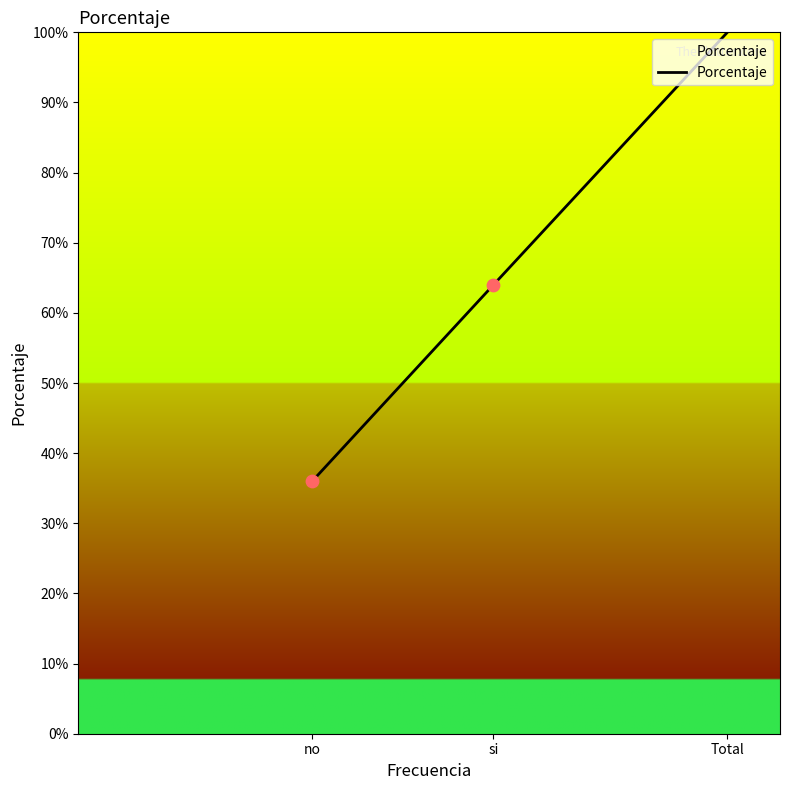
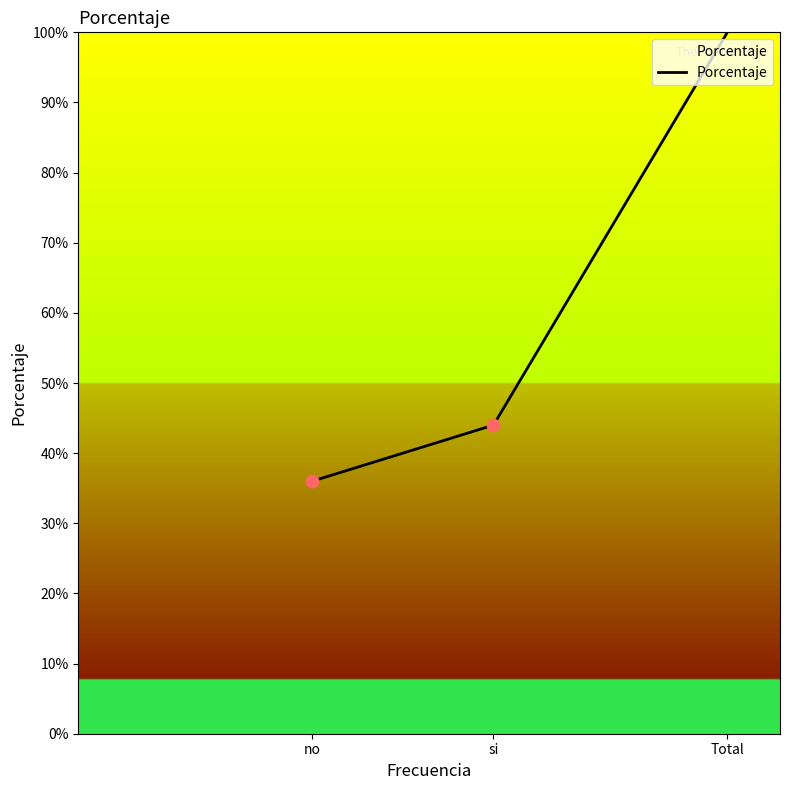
  {
    "Porcentaje": {
-     "si": "64%",
+     "si": "44%",
      "Total": "100%"
    }
  }
